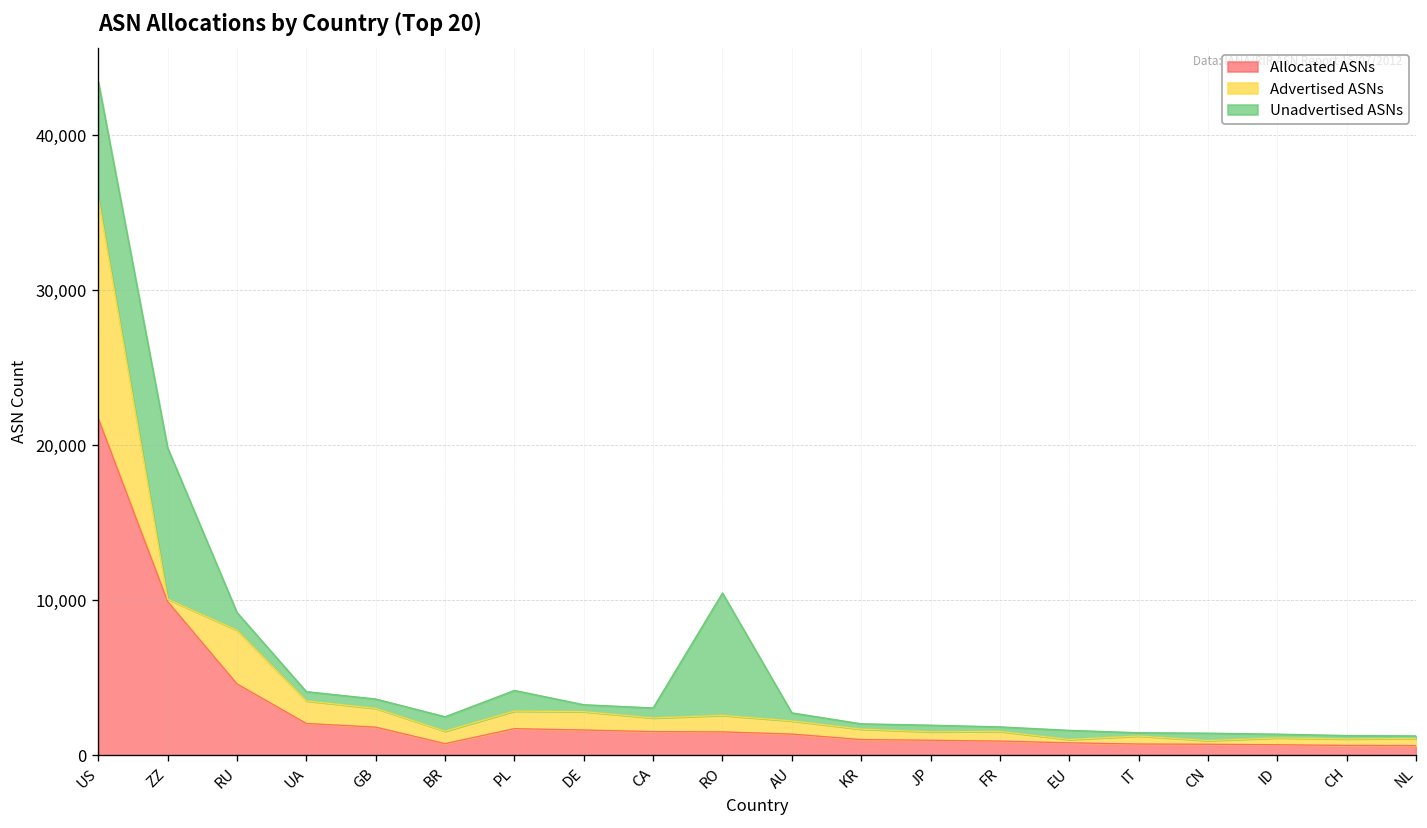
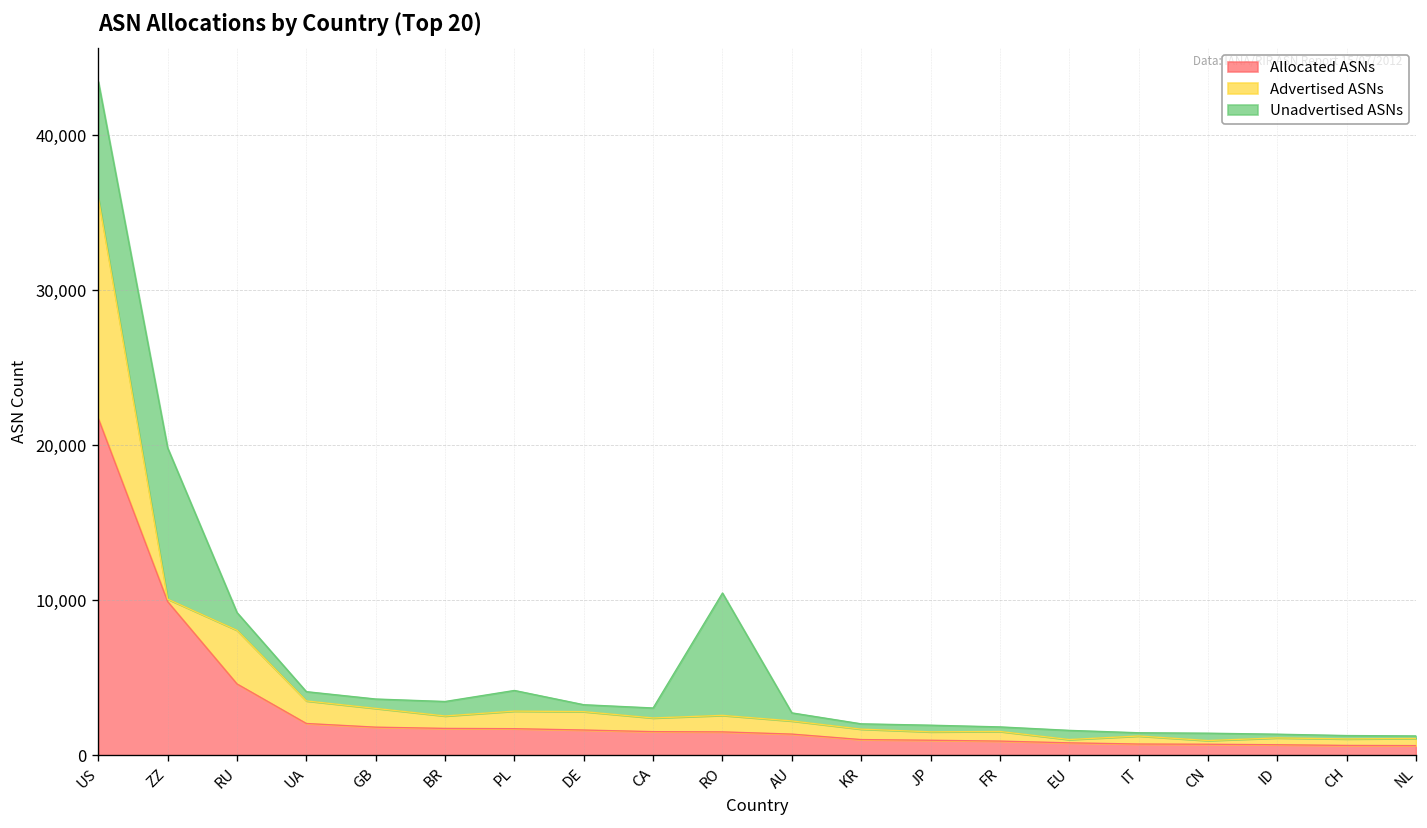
  {
    "Allocated ASNs": {
      "US": "21,700",
      "RU": "4,600",
      "UA": "2,100",
      "GB": "1,800",
-     "BR": "800",
+     "BR": "1,700",
      "PL": "1,700",
      "DE": "1,600",
      "CA": "1,500",
      "RO": "1,500",
      "AU": "1,400",
      "KR": "1,000",
      "JP": "1,000",
      "FR": "900",
      "EU": "800",
      "IT": "700",
      "CN": "700",
      "ID": "700",
      "CH": "600",
      "NL": "600"
    },
    "Advertised ASNs": {
      "US": "14,200",
      "RU": "3,500",
      "UA": "1,500",
      "GB": "1,200",
      "BR": "800",
      "PL": "1,100",
      "DE": "1,200",
      "CA": "900",
      "RO": "1,100",
      "AU": "800",
      "KR": "700",
      "JP": "500",
      "FR": "600",
      "EU": "200",
      "IT": "500",
      "CN": "200",
      "ID": "400",
      "CH": "400"
    },
    "Unadvertised ASNs": {
      "US": "7,500",
      "ZZ": "9,800",
      "RU": "1,100",
      "UA": "600",
      "GB": "600",
      "BR": "900",
      "PL": "1,300",
      "DE": "400",
      "CA": "600",
      "RO": "7,900",
      "AU": "500",
      "KR": "300",
      "JP": "400",
      "FR": "300",
      "EU": "600",
      "IT": "200",
      "CN": "500",
      "ID": "200",
      "CH": "200"
    }
  }
